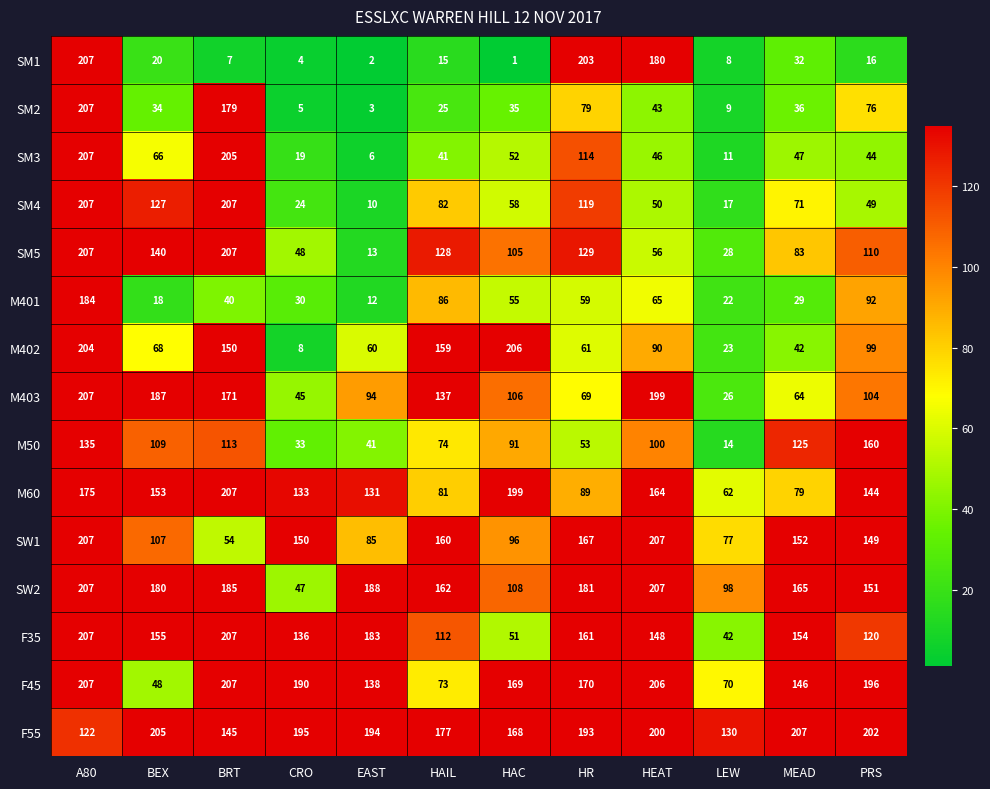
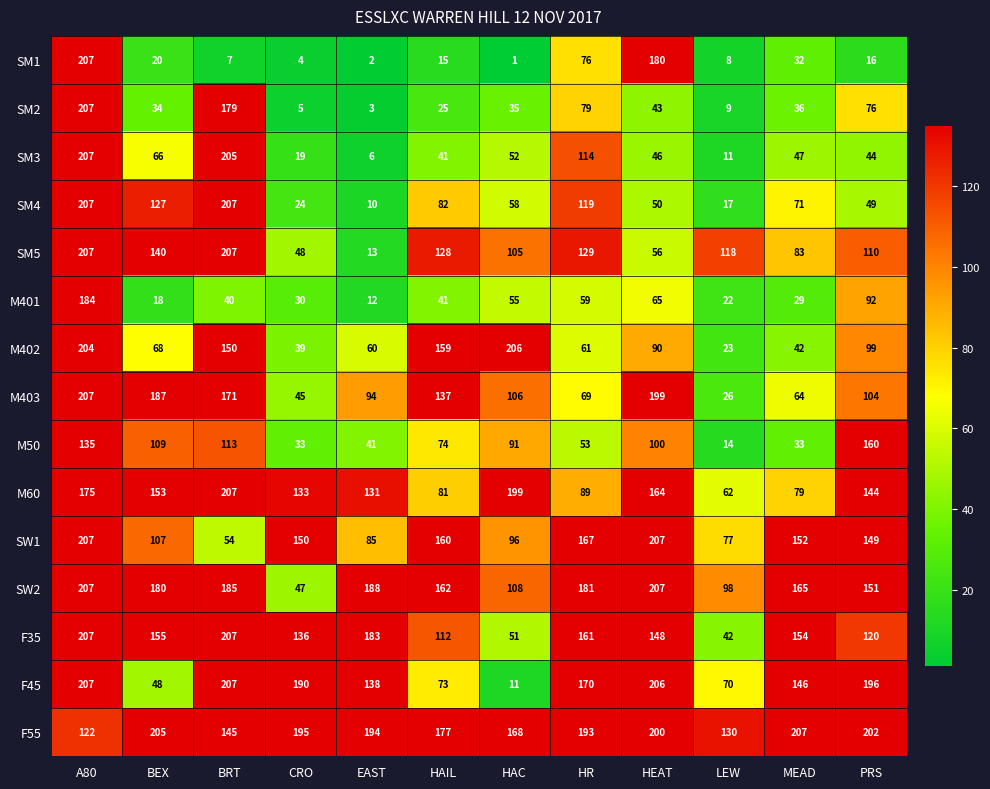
  {
    "SM1": {
      "A80": 207,
      "BEX": 20,
      "BRT": 7,
      "CRO": 4,
      "EAST": 2,
      "HAIL": 15,
      "HAC": 1,
-     "HR": 203,
+     "HR": 76,
      "HEAT": 180,
      "LEW": 8,
      "MEAD": 32,
      "PRS": 16
    },
    "SM2": {
      "A80": 207,
      "BEX": 34,
      "BRT": 179,
      "CRO": 5,
      "EAST": 3,
      "HAIL": 25,
      "HAC": 35,
      "HR": 79,
      "HEAT": 43,
      "LEW": 9,
      "MEAD": 36,
      "PRS": 76
    },
    "SM3": {
      "A80": 207,
      "BEX": 66,
      "BRT": 205,
      "CRO": 19,
      "EAST": 6,
      "HAIL": 41,
      "HAC": 52,
      "HR": 114,
      "HEAT": 46,
      "LEW": 11,
      "MEAD": 47,
      "PRS": 44
    },
    "SM4": {
      "A80": 207,
      "BEX": 127,
      "BRT": 207,
      "CRO": 24,
      "EAST": 10,
      "HAIL": 82,
      "HAC": 58,
      "HR": 119,
      "HEAT": 50,
      "LEW": 17,
      "MEAD": 71,
      "PRS": 49
    },
    "SM5": {
      "A80": 207,
      "BEX": 140,
      "BRT": 207,
      "CRO": 48,
      "EAST": 13,
      "HAIL": 128,
      "HAC": 105,
      "HR": 129,
      "HEAT": 56,
-     "LEW": 28,
+     "LEW": 118,
      "MEAD": 83,
      "PRS": 110
    },
    "M401": {
      "A80": 184,
      "BEX": 18,
      "BRT": 40,
      "CRO": 30,
      "EAST": 12,
-     "HAIL": 86,
+     "HAIL": 41,
      "HAC": 55,
      "HR": 59,
      "HEAT": 65,
      "LEW": 22,
      "MEAD": 29,
      "PRS": 92
    },
    "M402": {
      "A80": 204,
      "BEX": 68,
      "BRT": 150,
-     "CRO": 8,
+     "CRO": 39,
      "EAST": 60,
      "HAIL": 159,
      "HAC": 206,
      "HR": 61,
      "HEAT": 90,
      "LEW": 23,
      "MEAD": 42,
      "PRS": 99
    },
    "M403": {
      "A80": 207,
      "BEX": 187,
      "BRT": 171,
      "CRO": 45,
      "EAST": 94,
      "HAIL": 137,
      "HAC": 106,
      "HR": 69,
      "HEAT": 199,
      "LEW": 26,
      "MEAD": 64,
      "PRS": 104
    },
    "M50": {
      "A80": 135,
      "BEX": 109,
      "BRT": 113,
      "CRO": 33,
      "EAST": 41,
      "HAIL": 74,
      "HAC": 91,
      "HR": 53,
      "HEAT": 100,
      "LEW": 14,
-     "MEAD": 125,
+     "MEAD": 33,
      "PRS": 160
    },
    "M60": {
      "A80": 175,
      "BEX": 153,
      "BRT": 207,
      "CRO": 133,
      "EAST": 131,
      "HAIL": 81,
      "HAC": 199,
      "HR": 89,
      "HEAT": 164,
      "LEW": 62,
      "MEAD": 79,
      "PRS": 144
    },
    "SW1": {
      "A80": 207,
      "BEX": 107,
      "BRT": 54,
      "CRO": 150,
      "EAST": 85,
      "HAIL": 160,
      "HAC": 96,
      "HR": 167,
      "HEAT": 207,
      "LEW": 77,
      "MEAD": 152,
      "PRS": 149
    },
    "SW2": {
      "A80": 207,
      "BEX": 180,
      "BRT": 185,
      "CRO": 47,
      "EAST": 188,
      "HAIL": 162,
      "HAC": 108,
      "HR": 181,
      "HEAT": 207,
      "LEW": 98,
      "MEAD": 165,
      "PRS": 151
    },
    "F35": {
      "A80": 207,
      "BEX": 155,
      "BRT": 207,
      "CRO": 136,
      "EAST": 183,
      "HAIL": 112,
      "HAC": 51,
      "HR": 161,
      "HEAT": 148,
      "LEW": 42,
      "MEAD": 154,
      "PRS": 120
    },
    "F45": {
      "A80": 207,
      "BEX": 48,
      "BRT": 207,
      "CRO": 190,
      "EAST": 138,
      "HAIL": 73,
-     "HAC": 169,
+     "HAC": 11,
      "HR": 170,
      "HEAT": 206,
      "LEW": 70,
      "MEAD": 146,
      "PRS": 196
    },
    "F55": {
      "A80": 122,
      "BEX": 205,
      "BRT": 145,
      "CRO": 195,
      "EAST": 194,
      "HAIL": 177,
      "HAC": 168,
      "HR": 193,
      "HEAT": 200,
      "LEW": 130,
      "MEAD": 207,
      "PRS": 202
    }
  }
